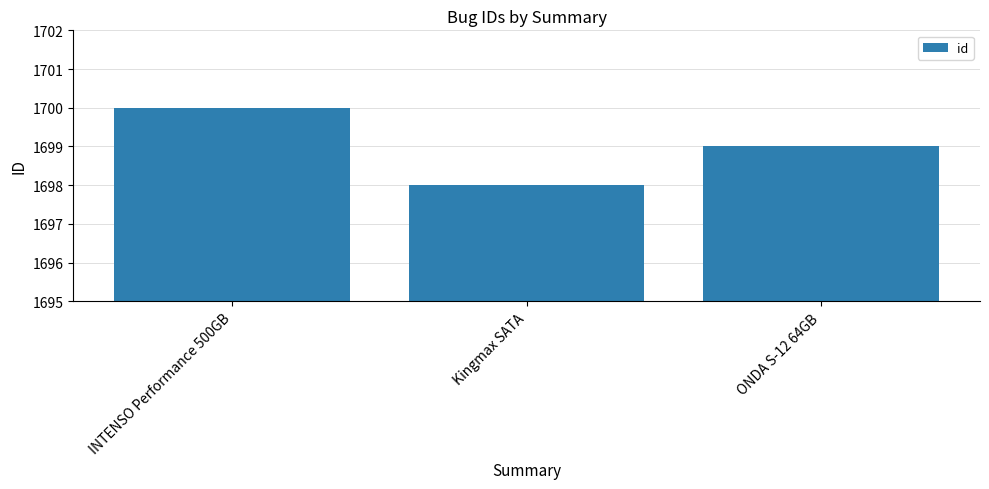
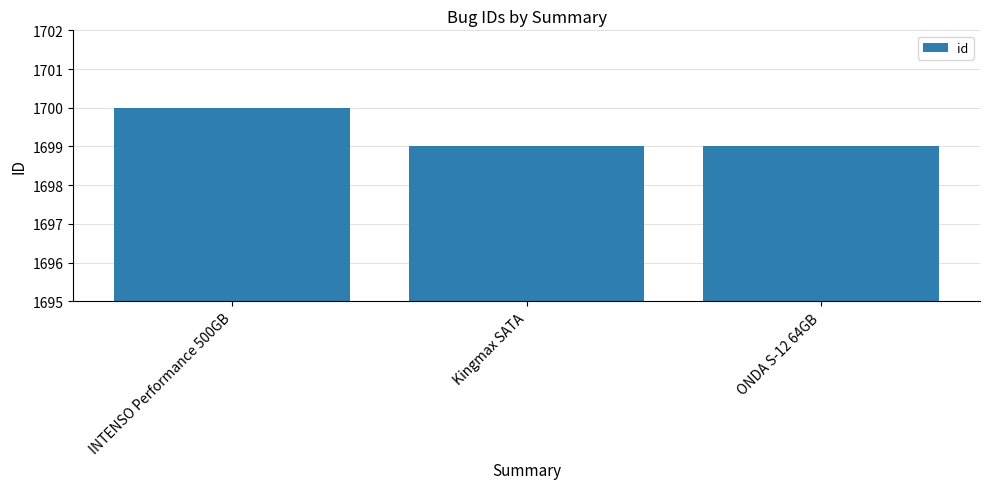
  {
    "INTENSO Performance 500GB": 1700,
-   "Kingmax SATA": 1698,
+   "Kingmax SATA": 1699,
    "ONDA S-12 64GB": 1699
  }
